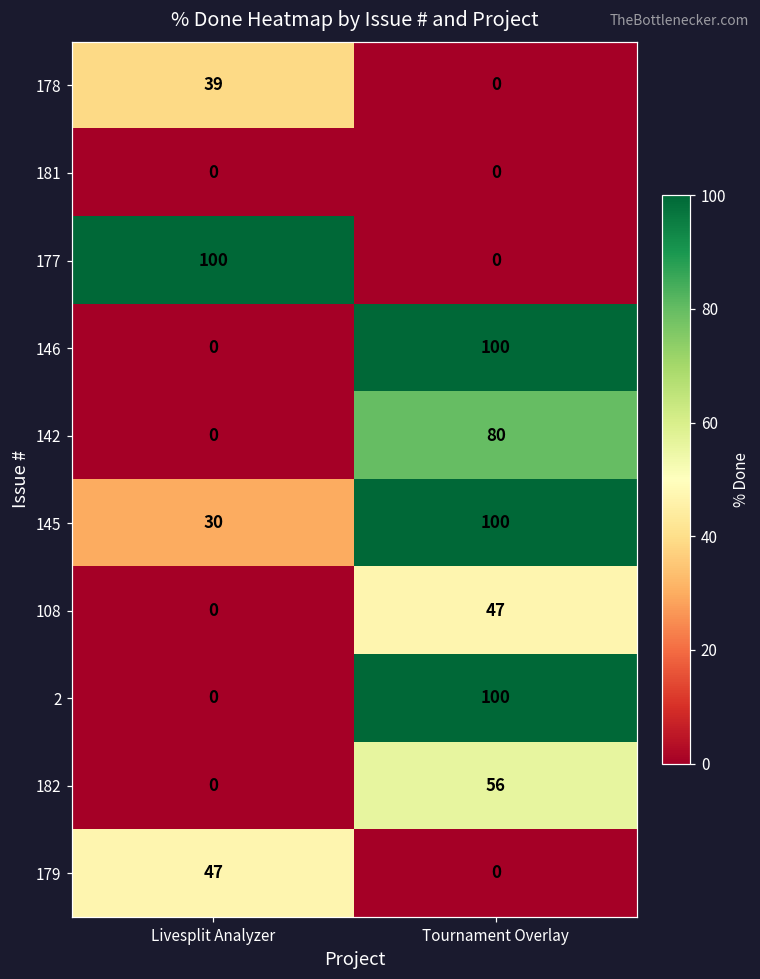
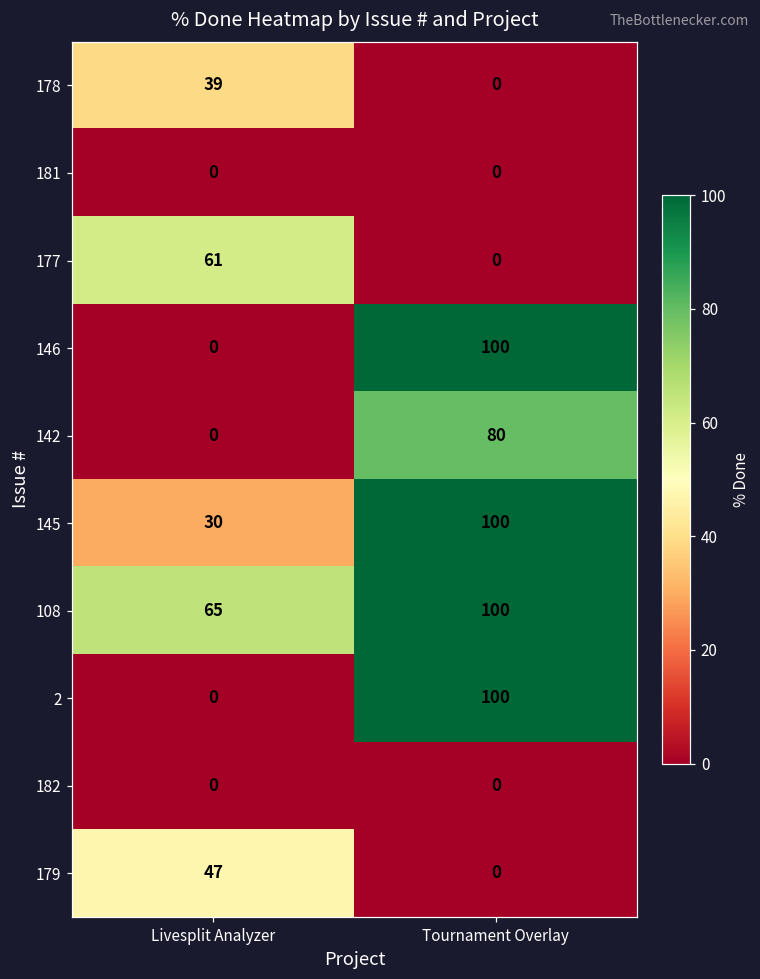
  {
    "178": {
      "Livesplit Analyzer": 39,
      "Tournament Overlay": 0
    },
    "181": {
      "Livesplit Analyzer": 0,
      "Tournament Overlay": 0
    },
    "177": {
-     "Livesplit Analyzer": 100,
+     "Livesplit Analyzer": 61,
      "Tournament Overlay": 0
    },
    "146": {
      "Livesplit Analyzer": 0,
      "Tournament Overlay": 100
    },
    "142": {
      "Livesplit Analyzer": 0,
      "Tournament Overlay": 80
    },
    "145": {
      "Livesplit Analyzer": 30,
      "Tournament Overlay": 100
    },
    "108": {
-     "Livesplit Analyzer": 0,
-     "Tournament Overlay": 47
+     "Livesplit Analyzer": 65,
+     "Tournament Overlay": 100
    },
    "2": {
      "Livesplit Analyzer": 0,
      "Tournament Overlay": 100
    },
    "182": {
      "Livesplit Analyzer": 0,
-     "Tournament Overlay": 56
+     "Tournament Overlay": 0
    },
    "179": {
      "Livesplit Analyzer": 47,
      "Tournament Overlay": 0
    }
  }
